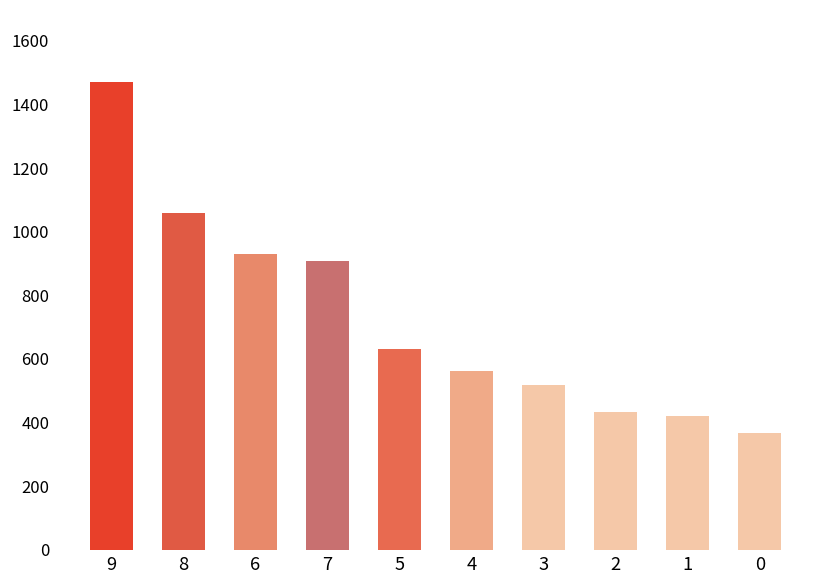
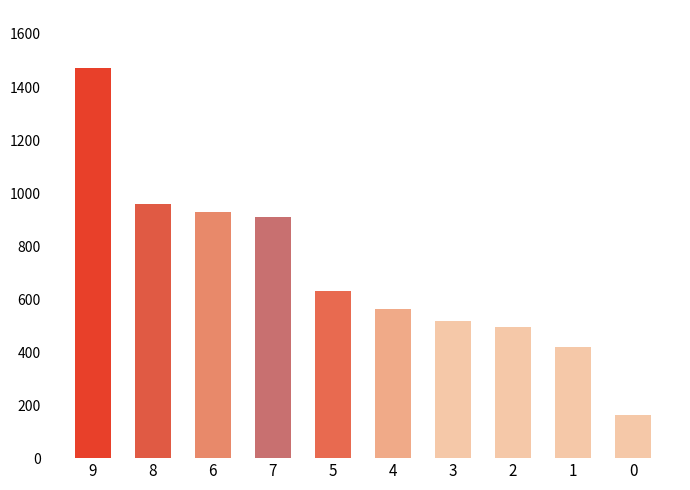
  {
    "9": 1470,
-   "8": 1060,
+   "8": 960,
    "6": 930,
    "7": 910,
    "5": 630,
    "4": 560,
    "3": 520,
-   "2": 430,
+   "2": 500,
    "1": 420,
-   "0": 370
+   "0": 160
  }
